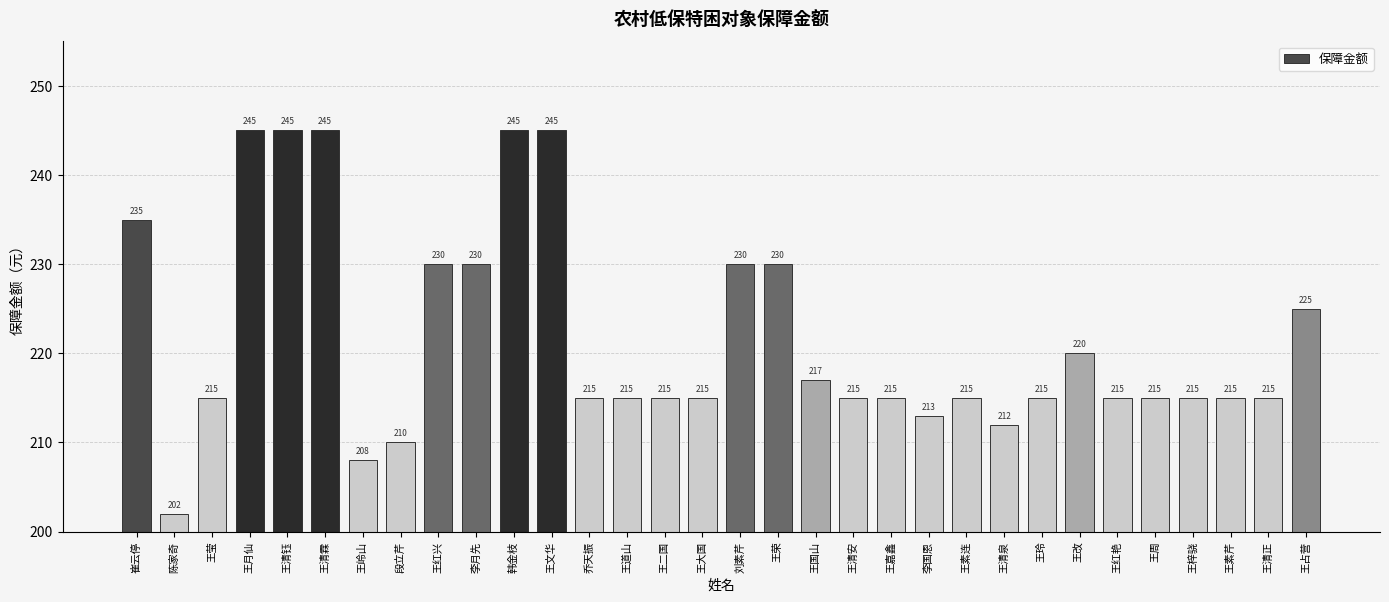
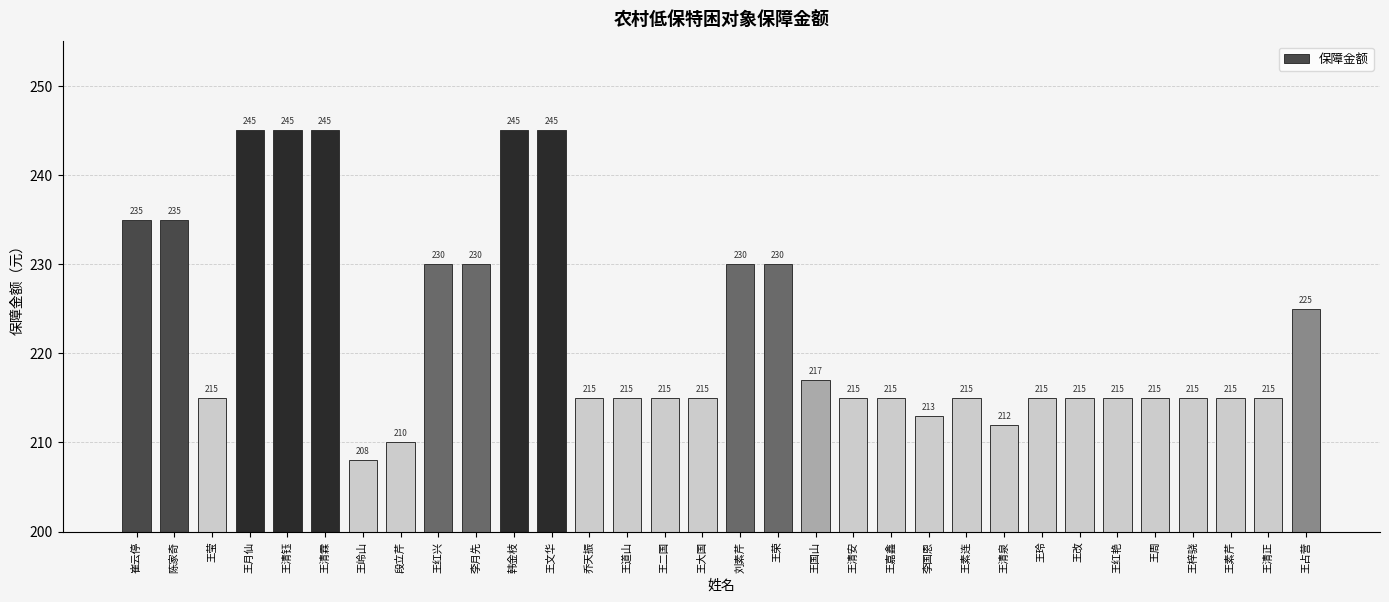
  {
    "崔云停": 235,
-   "陈家奇": 202,
+   "陈家奇": 235,
    "王莹": 215,
    "王月仙": 245,
    "王清钰": 245,
    "王清霖": 245,
    "王岭山": 208,
    "段立芹": 210,
    "王红兴": 230,
    "李月先": 230,
    "韩金枝": 245,
    "王文华": 245,
    "乔天振": 215,
    "王道山": 215,
    "王二国": 215,
    "王大国": 215,
    "刘素芹": 230,
    "王荣": 230,
    "王国山": 217,
    "王清安": 215,
    "王嘉鑫": 215,
    "李国恩": 213,
    "王素连": 215,
    "王清泉": 212,
    "王玲": 215,
-   "王改": 220,
+   "王改": 215,
    "王红艳": 215,
    "王周": 215,
    "王梓骁": 215,
    "王素芹": 215,
    "王清正": 215,
    "王占营": 225
  }
